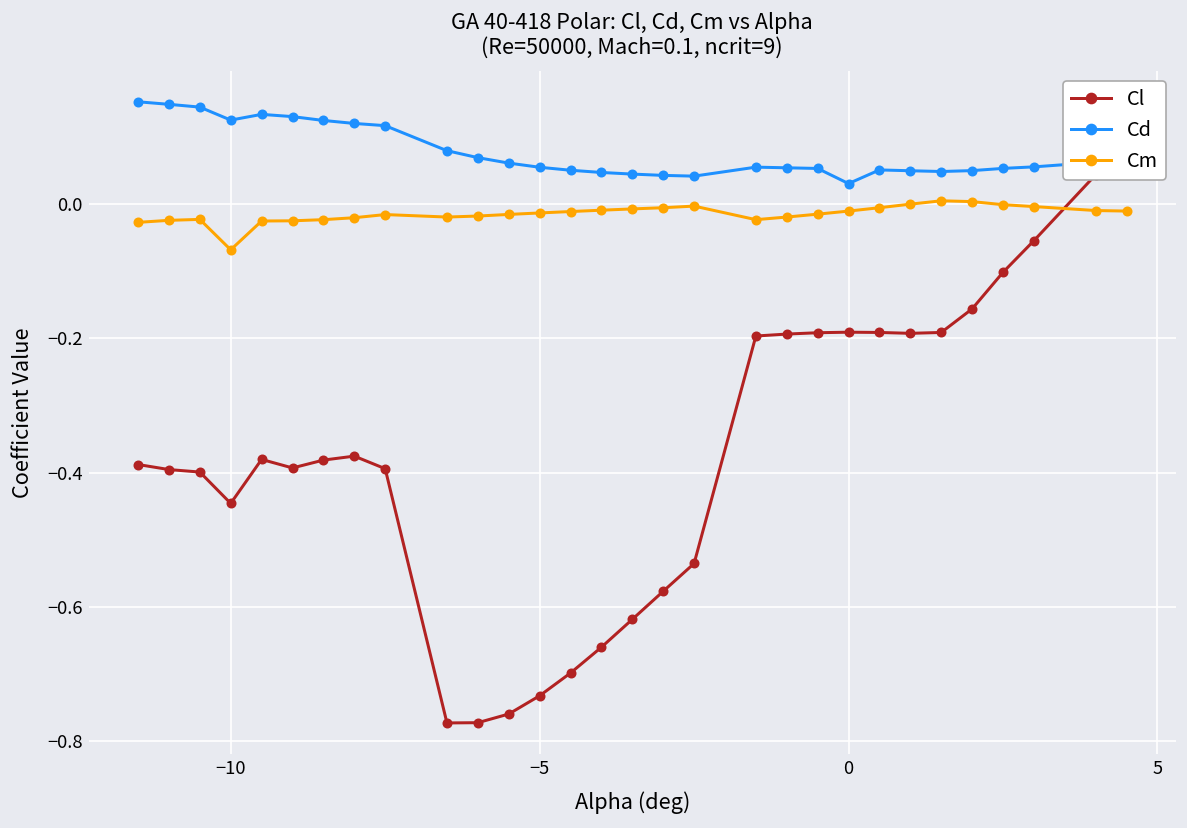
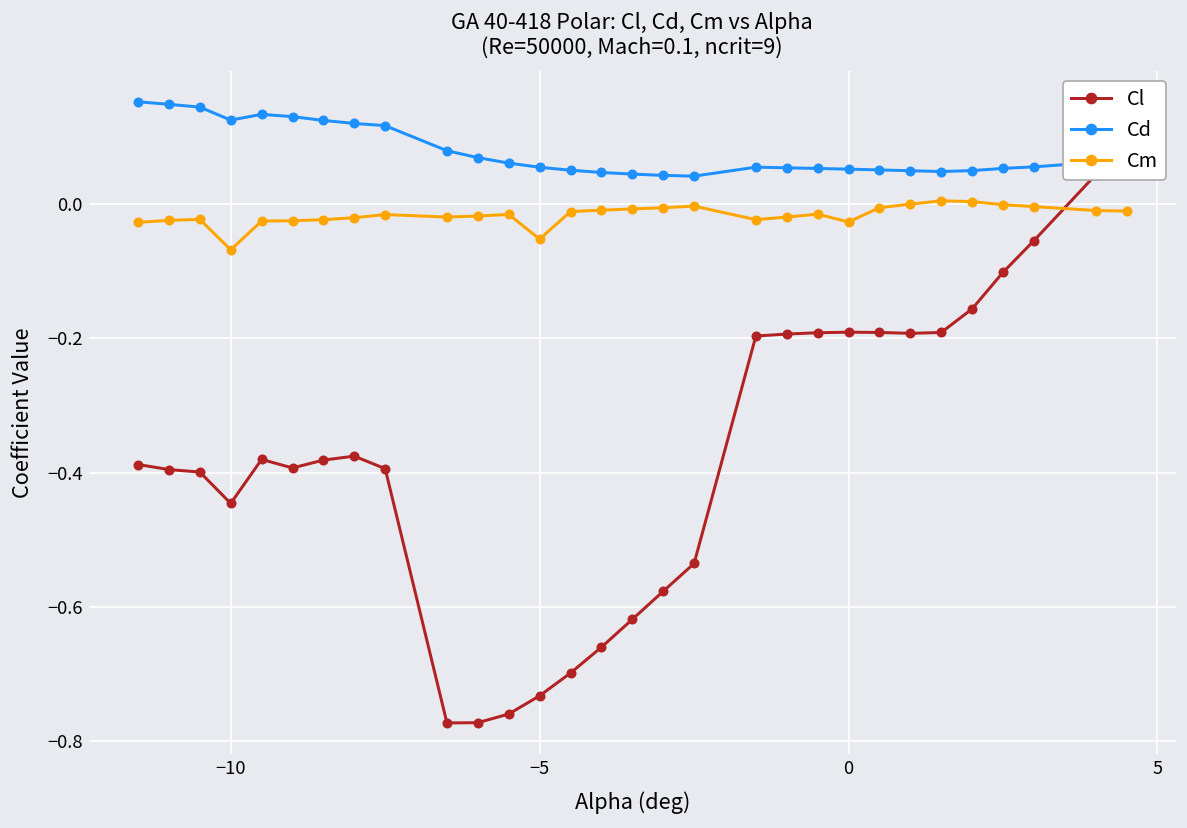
  {
    "Cl": {
      "−10": -0.45,
      "−5": -0.73,
      "0": -0.19
    },
    "Cd": {
      "−10": 0.13,
      "−5": 0.05,
-     "0": 0.03
+     "0": 0.05
    },
    "Cm": {
      "−10": -0.07,
-     "−5": -0.01,
-     "0": -0.01
+     "−5": -0.05,
+     "0": -0.03
    }
  }
